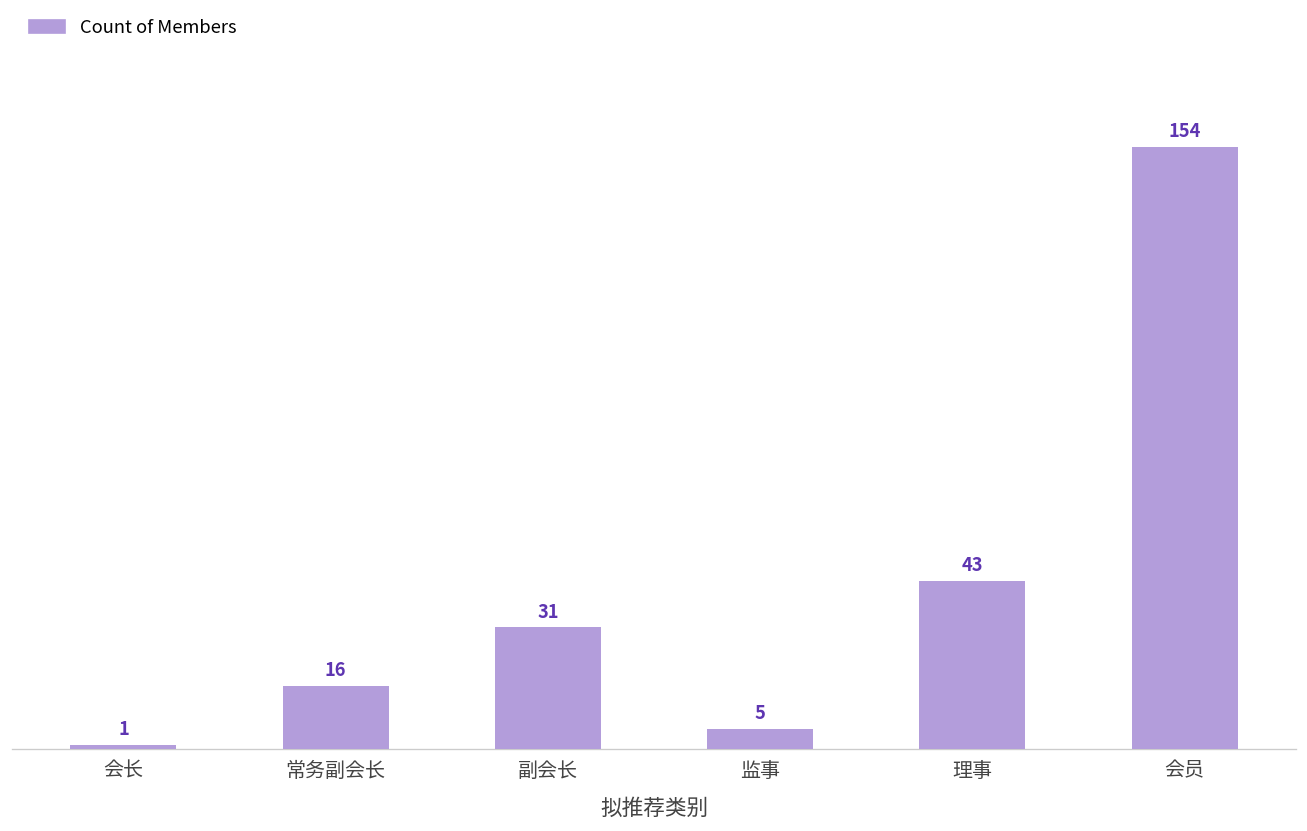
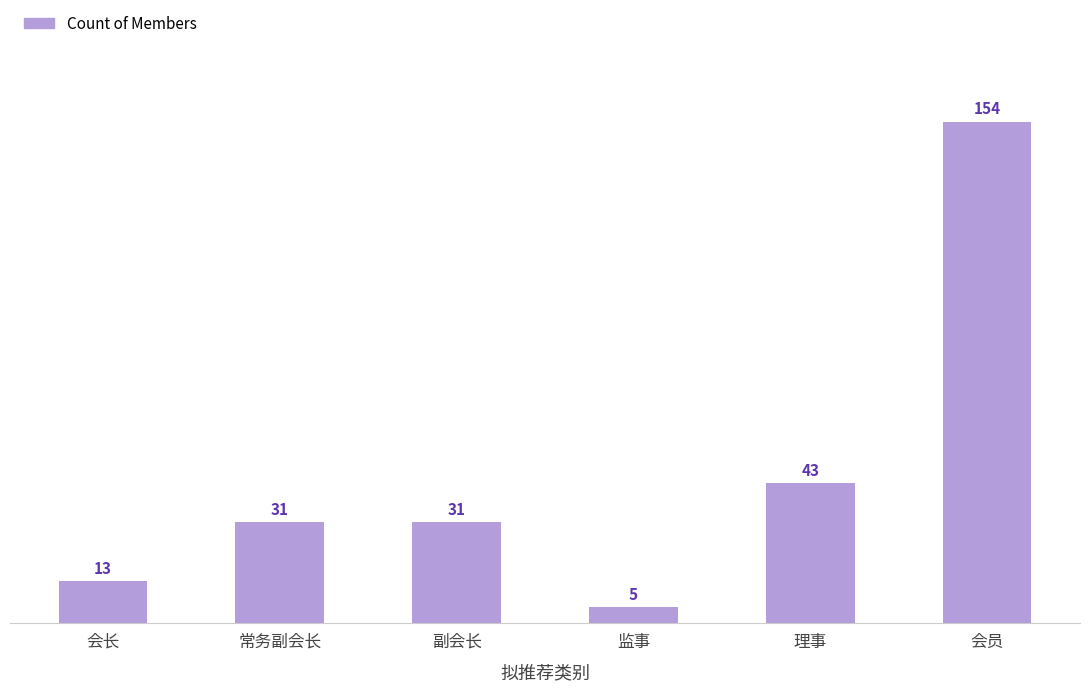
  {
-   "会长": 1,
-   "常务副会长": 16,
+   "会长": 13,
+   "常务副会长": 31,
    "副会长": 31,
    "监事": 5,
    "理事": 43,
    "会员": 154
  }
